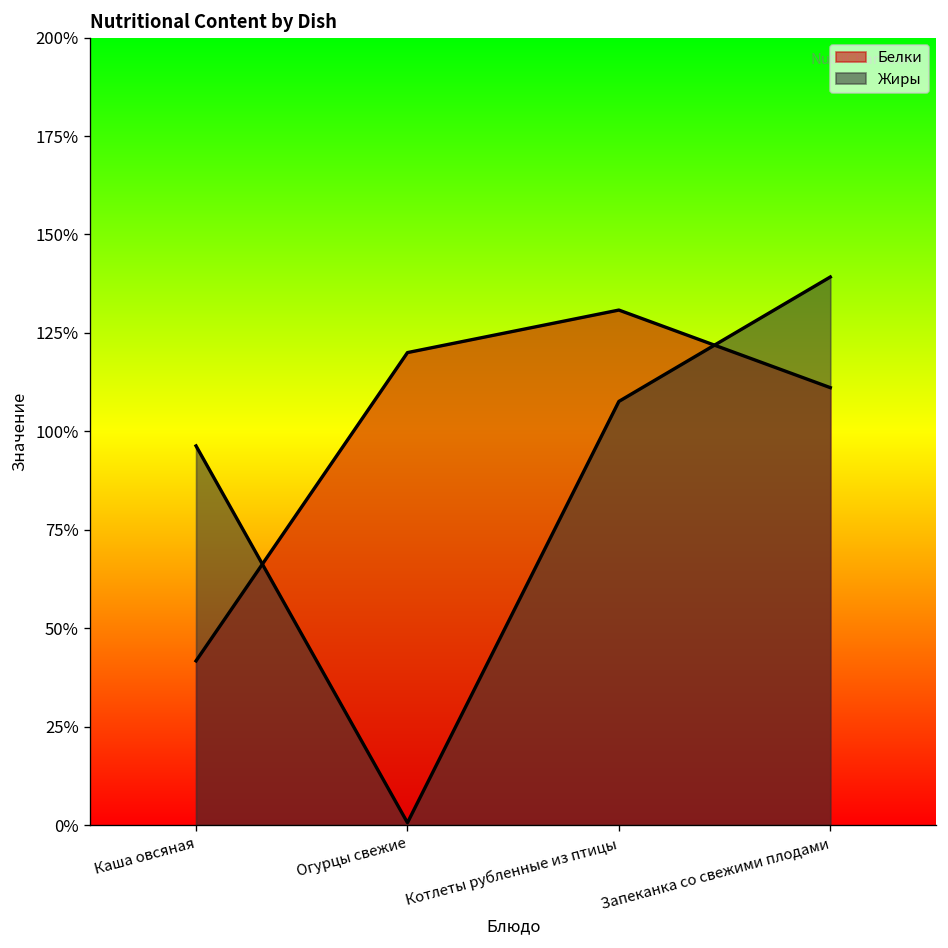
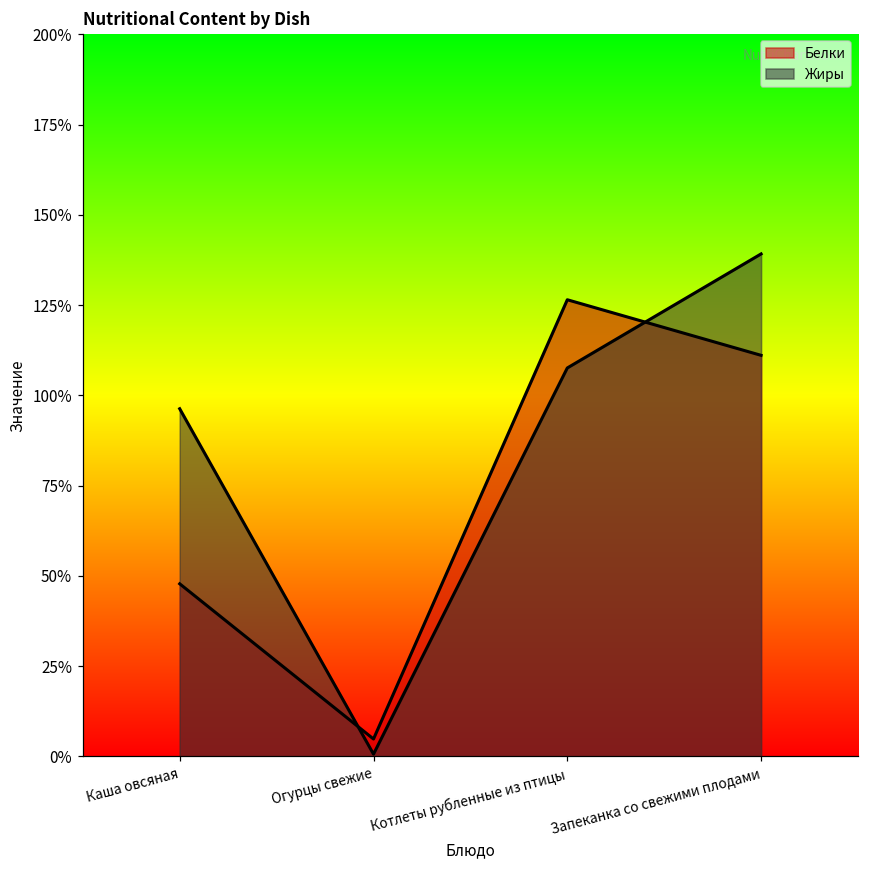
  {
    "Белки": {
-     "Каша овсяная": "42%",
-     "Огурцы свежие": "120%",
-     "Котлеты рубленные из птицы": "131%",
+     "Каша овсяная": "48%",
+     "Огурцы свежие": "5%",
+     "Котлеты рубленные из птицы": "127%",
      "Запеканка со свежими плодами": "111%"
    },
    "Жиры": {
      "Каша овсяная": "96%",
      "Огурцы свежие": "1%",
      "Котлеты рубленные из птицы": "108%",
      "Запеканка со свежими плодами": "139%"
    }
  }
